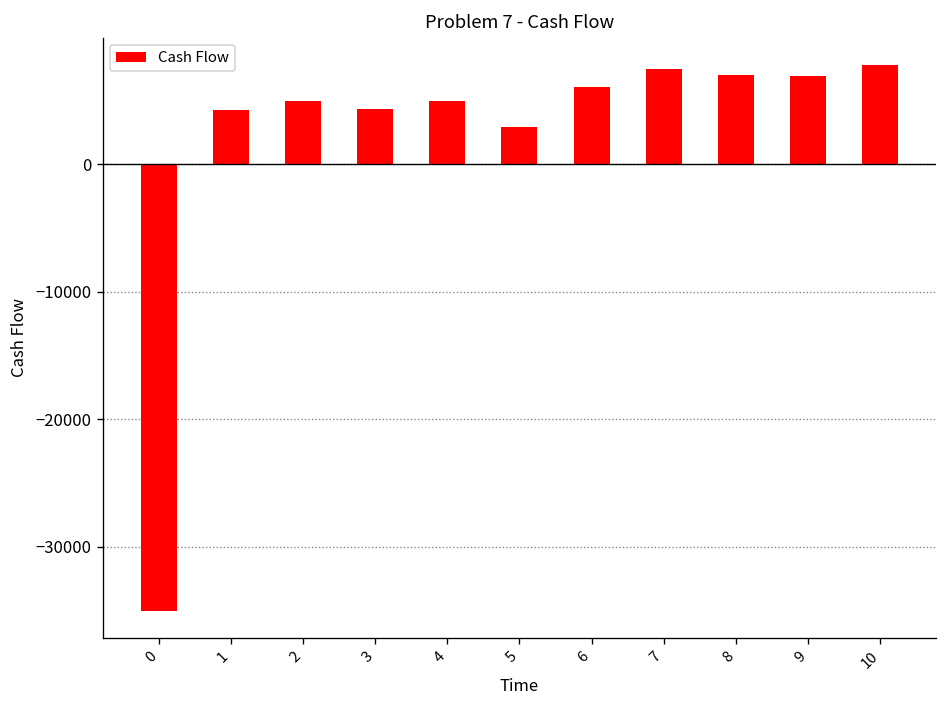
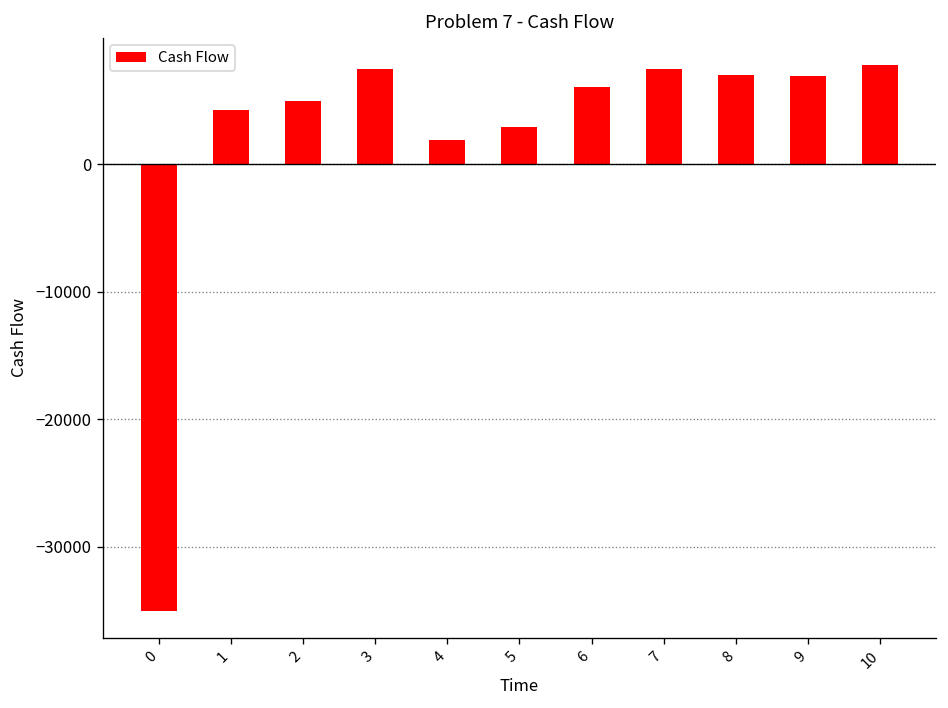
  {
    "0": -35000,
    "1": 4300,
    "2": 5000,
-   "3": 4300,
-   "4": 5000,
+   "3": 7500,
+   "4": 1900,
    "5": 2900,
    "6": 6100,
    "7": 7500,
    "8": 7000,
    "9": 6900,
    "10": 7800
  }
